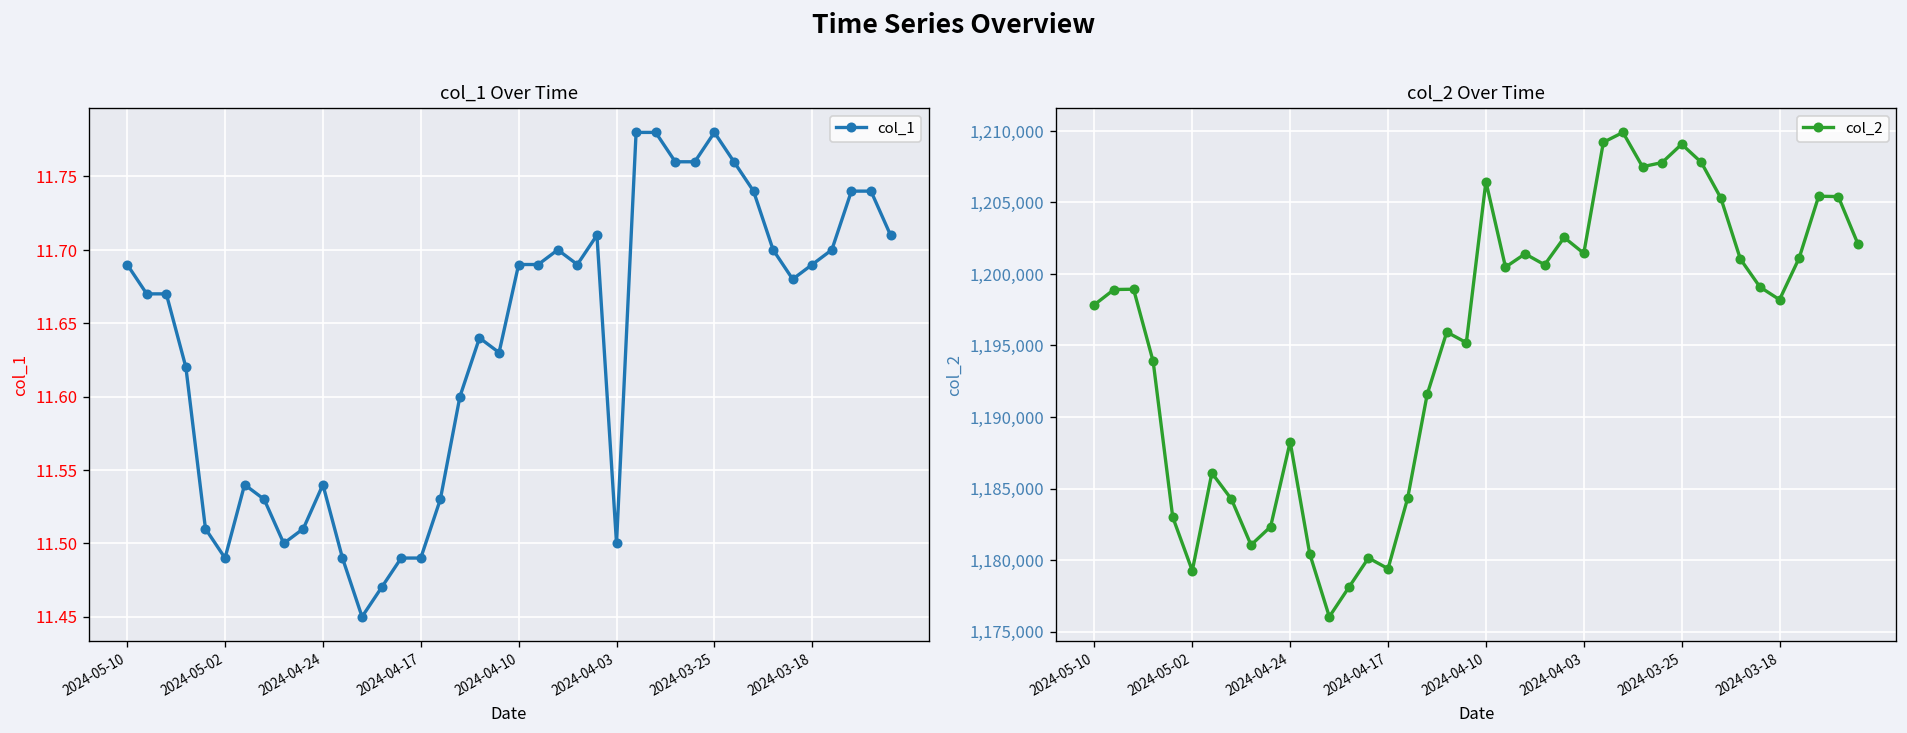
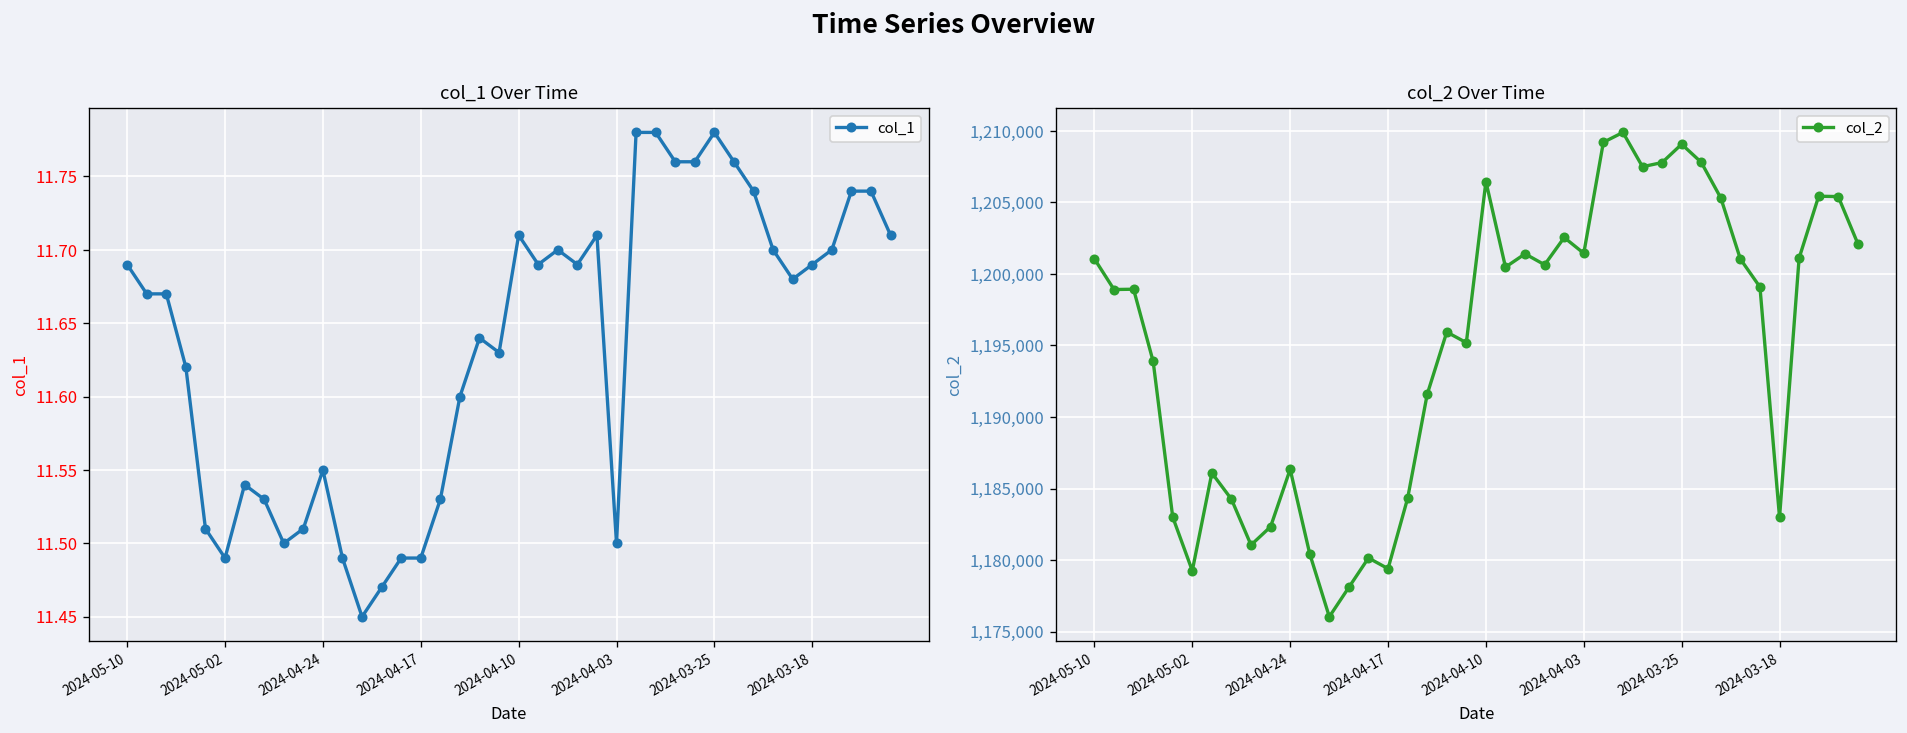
  {
    "col_1 Over Time": {
      "2024-05-10": "11.69",
      "2024-05-02": "11.49",
-     "2024-04-24": "11.54",
+     "2024-04-24": "11.55",
      "2024-04-17": "11.49",
-     "2024-04-10": "11.69",
+     "2024-04-10": "11.71",
      "2024-04-03": "11.50",
      "2024-03-25": "11.78",
      "2024-03-18": "11.69"
    },
    "col_2 Over Time": {
-     "2024-05-10": "1,197,800",
+     "2024-05-10": "1,201,000",
      "2024-05-02": "1,179,300",
-     "2024-04-24": "1,188,300",
+     "2024-04-24": "1,186,300",
      "2024-04-17": "1,179,400",
      "2024-04-10": "1,206,500",
      "2024-04-03": "1,201,400",
      "2024-03-25": "1,209,100",
-     "2024-03-18": "1,198,200"
+     "2024-03-18": "1,183,000"
    }
  }
